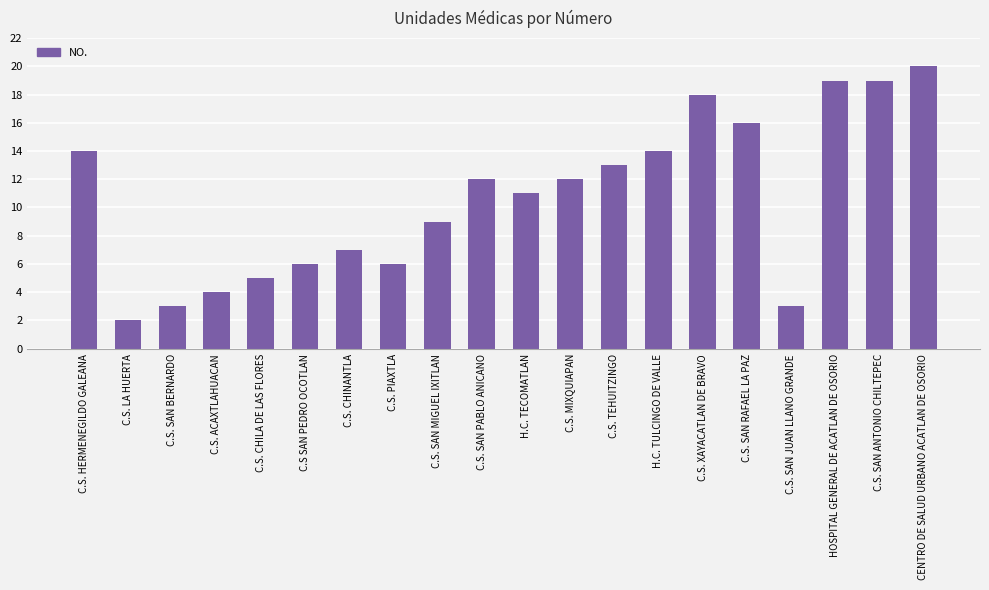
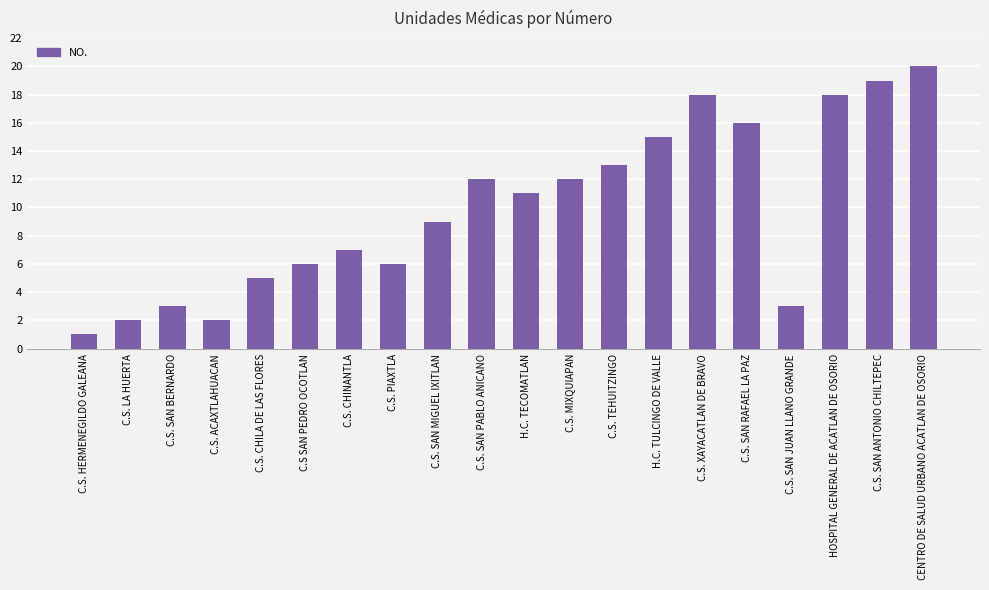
  {
-   "C.S. HERMENEGILDO GALEANA": 14,
+   "C.S. HERMENEGILDO GALEANA": 1,
    "C.S. LA HUERTA": 2,
    "C.S. SAN BERNARDO": 3,
-   "C.S. ACAXTLAHUACAN": 4,
+   "C.S. ACAXTLAHUACAN": 2,
    "C.S. CHILA DE LAS FLORES": 5,
    "C.S SAN PEDRO OCOTLAN": 6,
    "C.S. CHINANTLA": 7,
    "C.S. PIAXTLA": 6,
    "C.S. SAN MIGUEL IXITLAN": 9,
    "C.S. SAN PABLO ANICANO": 12,
    "H.C. TECOMATLAN": 11,
    "C.S. MIXQUIAPAN": 12,
    "C.S. TEHUITZINGO": 13,
-   "H.C. TULCINGO DE VALLE": 14,
+   "H.C. TULCINGO DE VALLE": 15,
    "C.S. XAYACATLAN DE BRAVO": 18,
    "C.S. SAN RAFAEL LA PAZ": 16,
    "C.S. SAN JUAN LLANO GRANDE": 3,
-   "HOSPITAL GENERAL DE ACATLAN DE OSORIO": 19,
+   "HOSPITAL GENERAL DE ACATLAN DE OSORIO": 18,
    "C.S. SAN ANTONIO CHILTEPEC": 19,
    "CENTRO DE SALUD URBANO ACATLAN DE OSORIO": 20
  }
